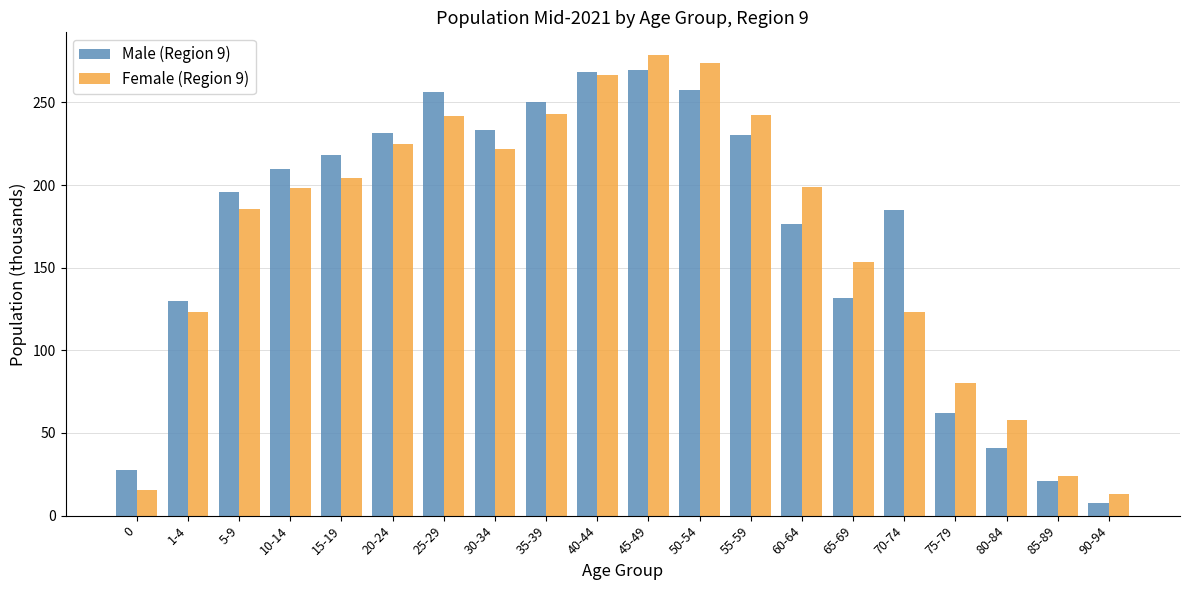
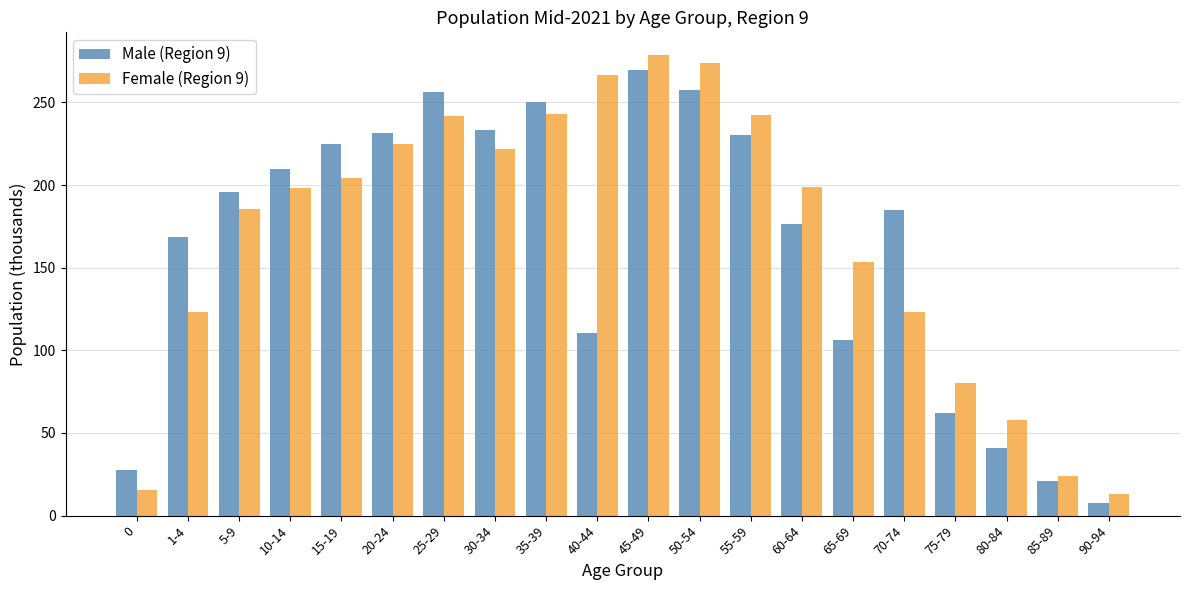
  {
    "Male (Region 9)": {
      "0": 28,
-     "1-4": 130,
+     "1-4": 168,
      "5-9": 196,
      "10-14": 210,
-     "15-19": 218,
+     "15-19": 225,
      "20-24": 232,
      "25-29": 256,
      "30-34": 233,
      "35-39": 250,
-     "40-44": 269,
+     "40-44": 110,
      "45-49": 270,
      "50-54": 257,
      "55-59": 230,
      "60-64": 176,
-     "65-69": 132,
+     "65-69": 106,
      "70-74": 185,
      "75-79": 62,
      "80-84": 41,
      "85-89": 21,
      "90-94": 8
    },
    "Female (Region 9)": {
      "0": 16,
      "1-4": 123,
      "5-9": 185,
      "10-14": 198,
      "15-19": 204,
      "20-24": 225,
      "25-29": 242,
      "30-34": 222,
      "35-39": 243,
      "40-44": 266,
      "45-49": 278,
      "50-54": 274,
      "55-59": 243,
      "60-64": 199,
      "65-69": 153,
      "70-74": 123,
      "75-79": 80,
      "80-84": 58,
      "85-89": 24,
      "90-94": 13
    }
  }
